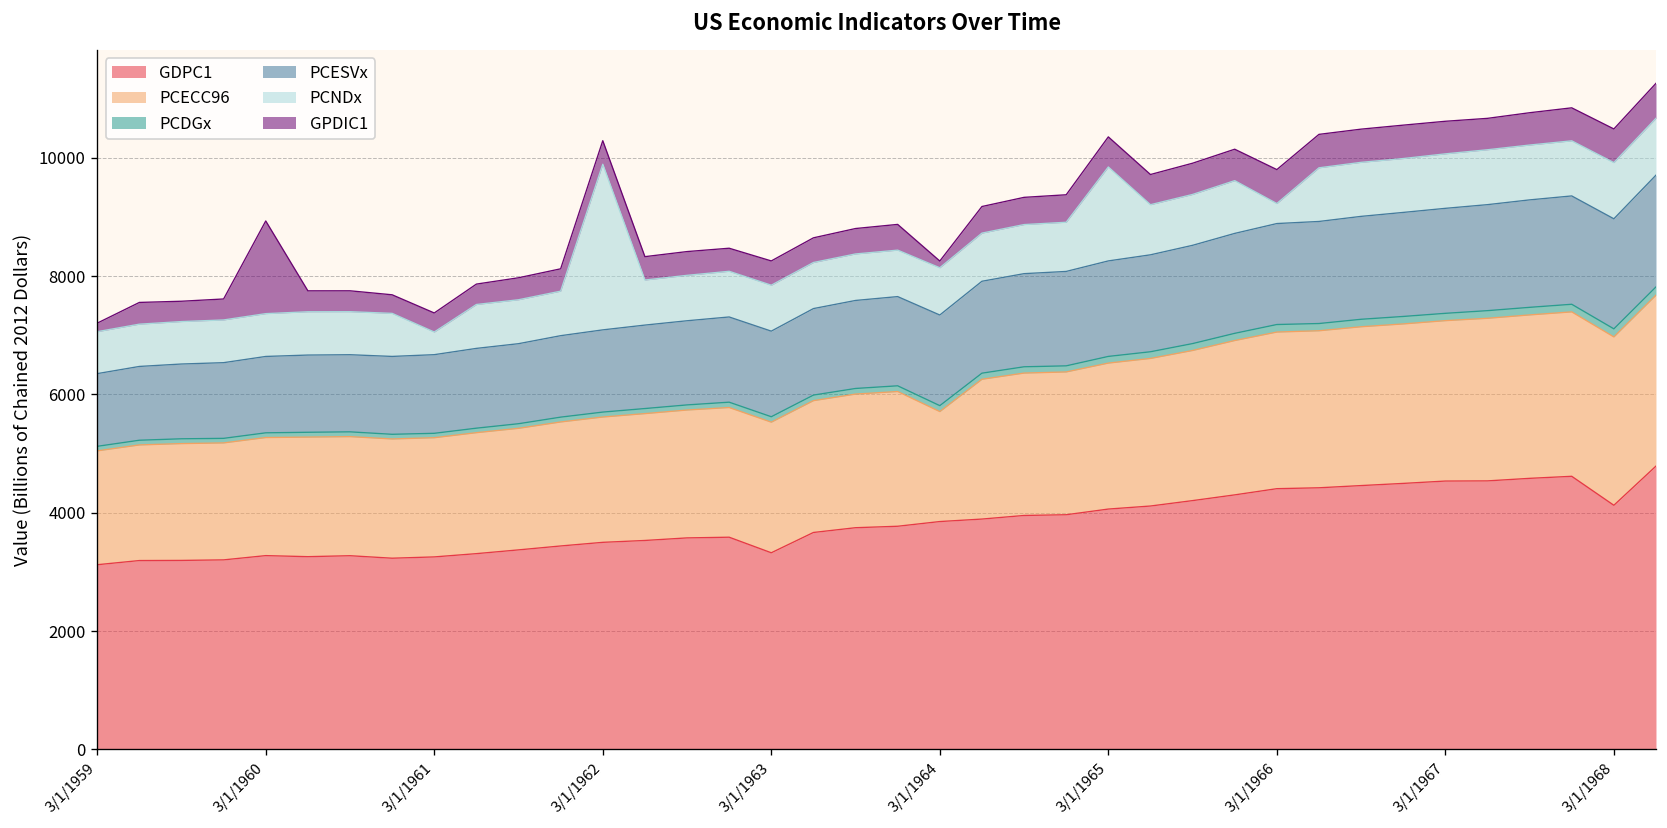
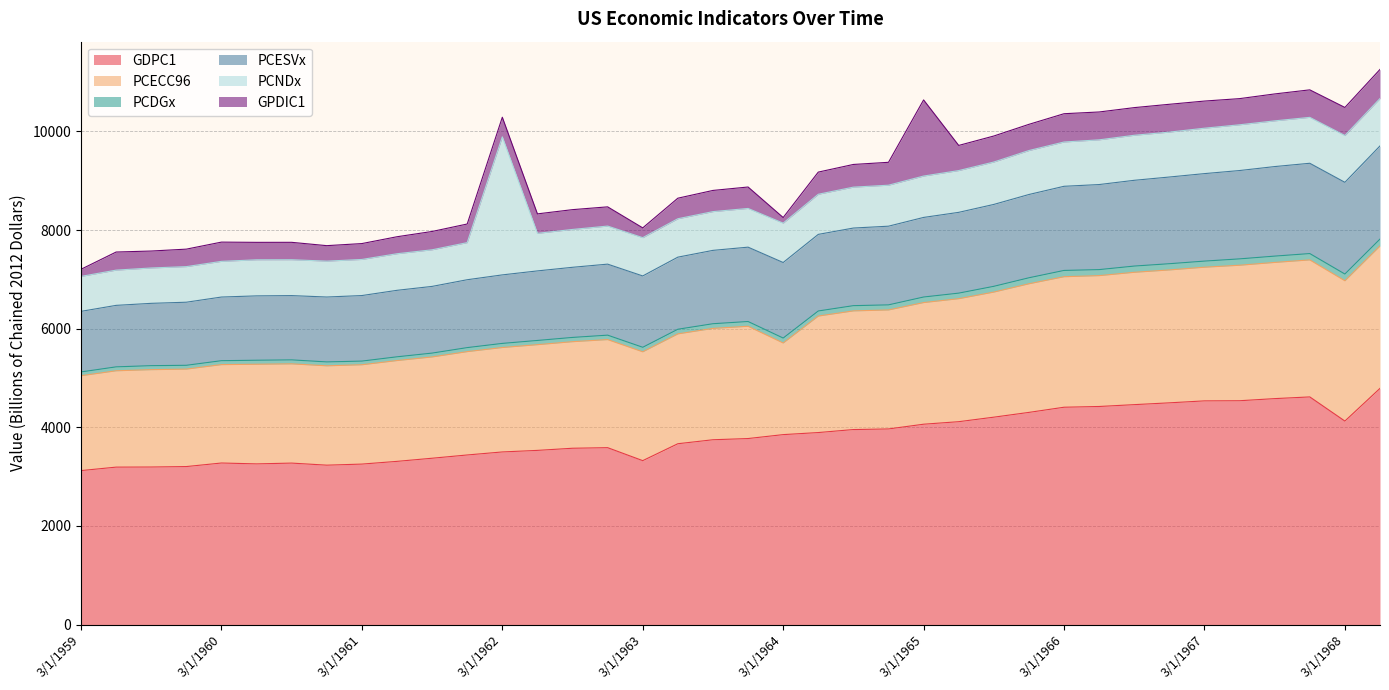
  {
    "GDPC1": {
      "3/1/1959": 3100,
      "3/1/1960": 3300,
      "3/1/1961": 3300,
      "3/1/1962": 3500,
      "3/1/1963": 3300,
      "3/1/1964": 3900,
      "3/1/1965": 4100,
      "3/1/1966": 4400,
      "3/1/1967": 4500,
      "3/1/1968": 4100
    },
    "PCECC96": {
      "3/1/1959": 1900,
      "3/1/1960": 2000,
      "3/1/1961": 2000,
      "3/1/1962": 2100,
      "3/1/1963": 2200,
      "3/1/1964": 1900,
      "3/1/1965": 2500,
      "3/1/1966": 2600,
      "3/1/1967": 2700,
      "3/1/1968": 2800
    },
    "PCNDx": {
      "3/1/1959": 700,
      "3/1/1960": 700,
-     "3/1/1961": 400,
+     "3/1/1961": 700,
      "3/1/1962": 2800,
      "3/1/1963": 800,
      "3/1/1964": 800,
-     "3/1/1965": 1600,
-     "3/1/1966": 300,
+     "3/1/1965": 800,
+     "3/1/1966": 900,
      "3/1/1967": 900,
      "3/1/1968": 900
    },
    "GPDIC1": {
      "3/1/1959": 100,
-     "3/1/1960": 1600,
+     "3/1/1960": 400,
      "3/1/1961": 300,
      "3/1/1962": 400,
-     "3/1/1963": 400,
+     "3/1/1963": 200,
      "3/1/1964": 100,
-     "3/1/1965": 500,
+     "3/1/1965": 1500,
      "3/1/1966": 600,
      "3/1/1967": 600,
      "3/1/1968": 600
    }
  }
